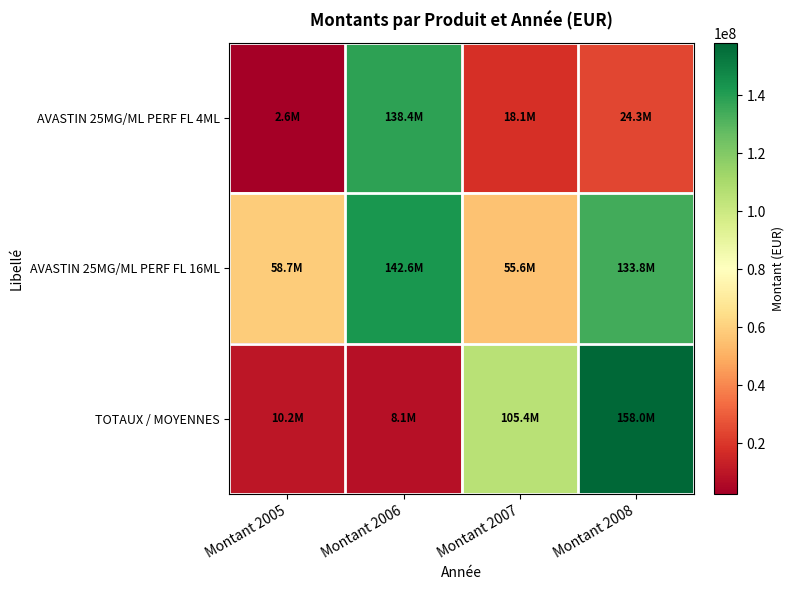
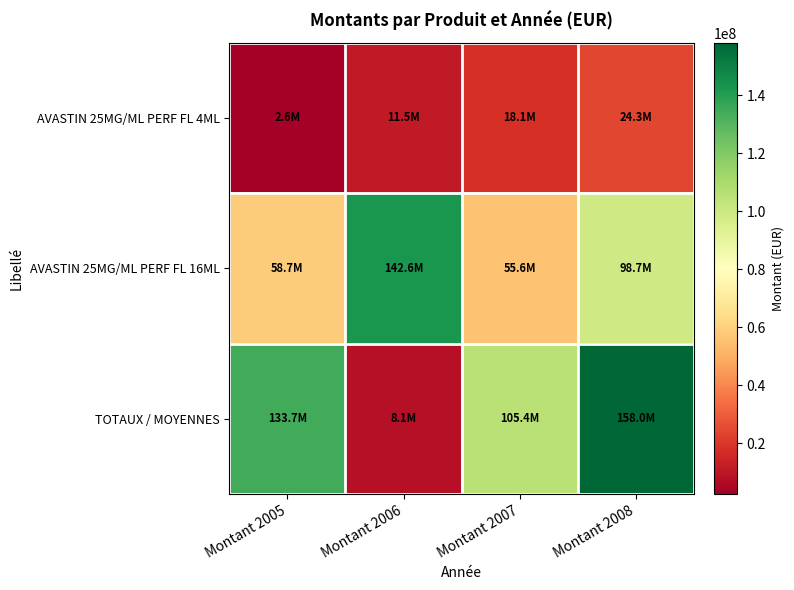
  {
    "AVASTIN 25MG/ML PERF FL 4ML": {
      "Montant 2005": "2.6M",
-     "Montant 2006": "138.4M",
+     "Montant 2006": "11.5M",
      "Montant 2007": "18.1M",
      "Montant 2008": "24.3M"
    },
    "AVASTIN 25MG/ML PERF FL 16ML": {
      "Montant 2005": "58.7M",
      "Montant 2006": "142.6M",
      "Montant 2007": "55.6M",
-     "Montant 2008": "133.8M"
+     "Montant 2008": "98.7M"
    },
    "TOTAUX / MOYENNES": {
-     "Montant 2005": "10.2M",
+     "Montant 2005": "133.7M",
      "Montant 2006": "8.1M",
      "Montant 2007": "105.4M",
      "Montant 2008": "158.0M"
    }
  }
